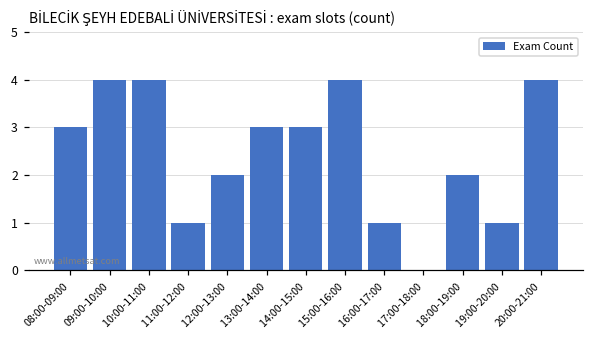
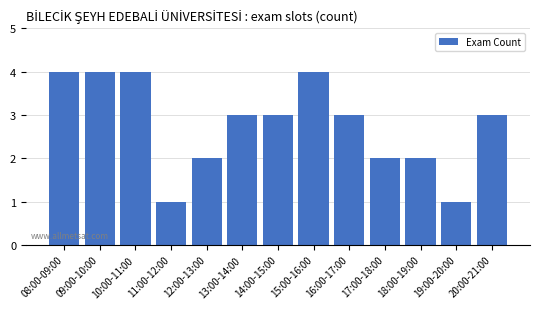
  {
-   "08:00-09:00": 3,
+   "08:00-09:00": 4,
    "09:00-10:00": 4,
    "10:00-11:00": 4,
    "11:00-12:00": 1,
    "12:00-13:00": 2,
    "13:00-14:00": 3,
    "14:00-15:00": 3,
    "15:00-16:00": 4,
-   "16:00-17:00": 1,
-   "17:00-18:00": 0,
+   "16:00-17:00": 3,
+   "17:00-18:00": 2,
    "18:00-19:00": 2,
    "19:00-20:00": 1,
-   "20:00-21:00": 4
+   "20:00-21:00": 3
  }
